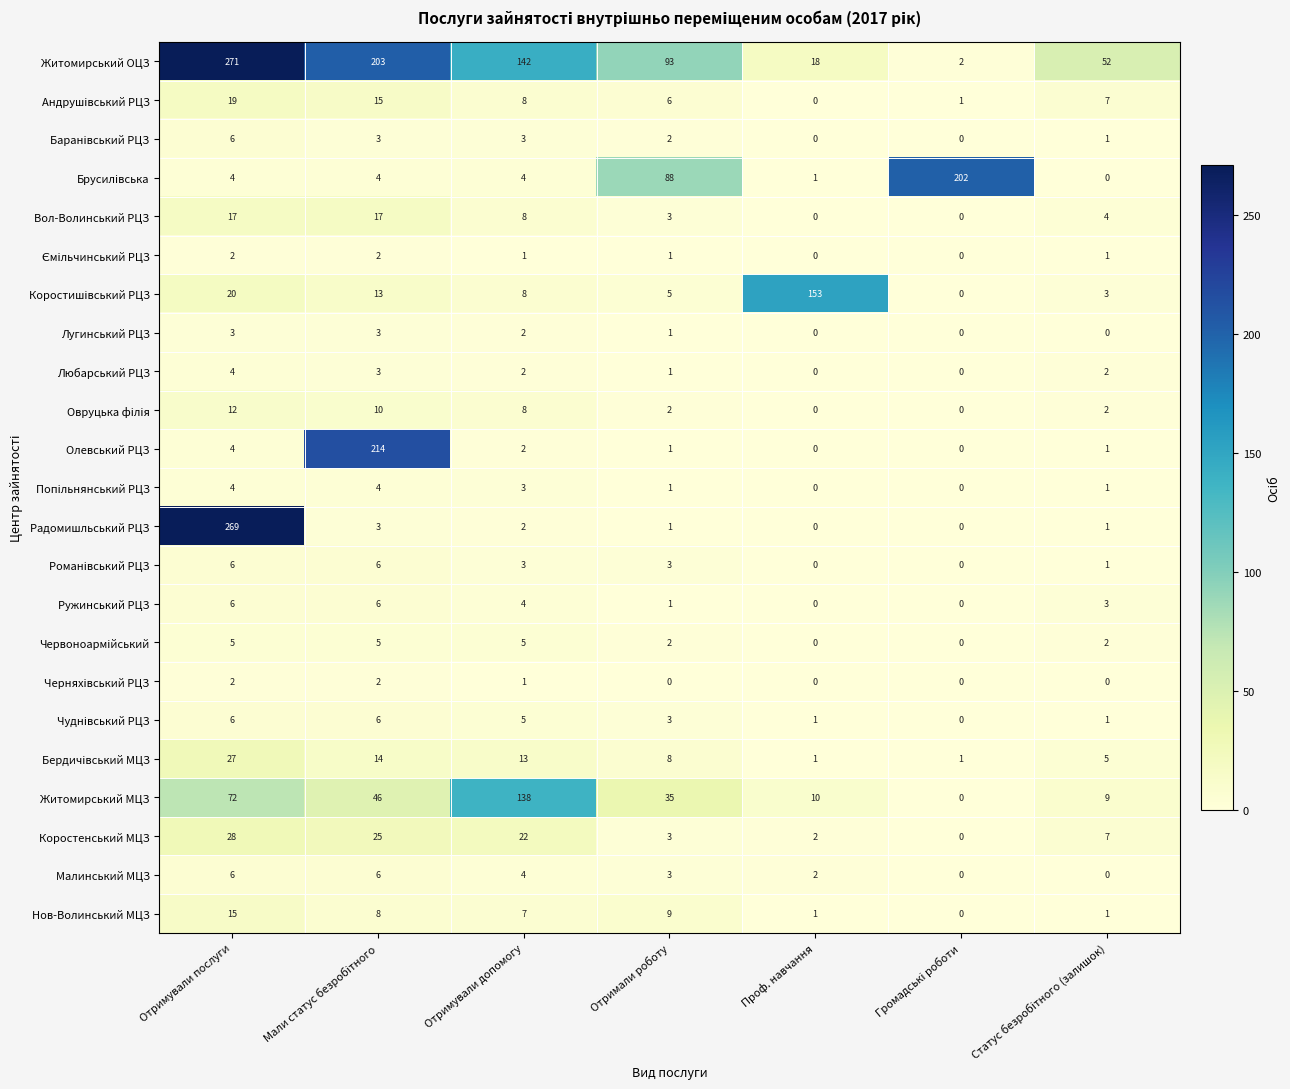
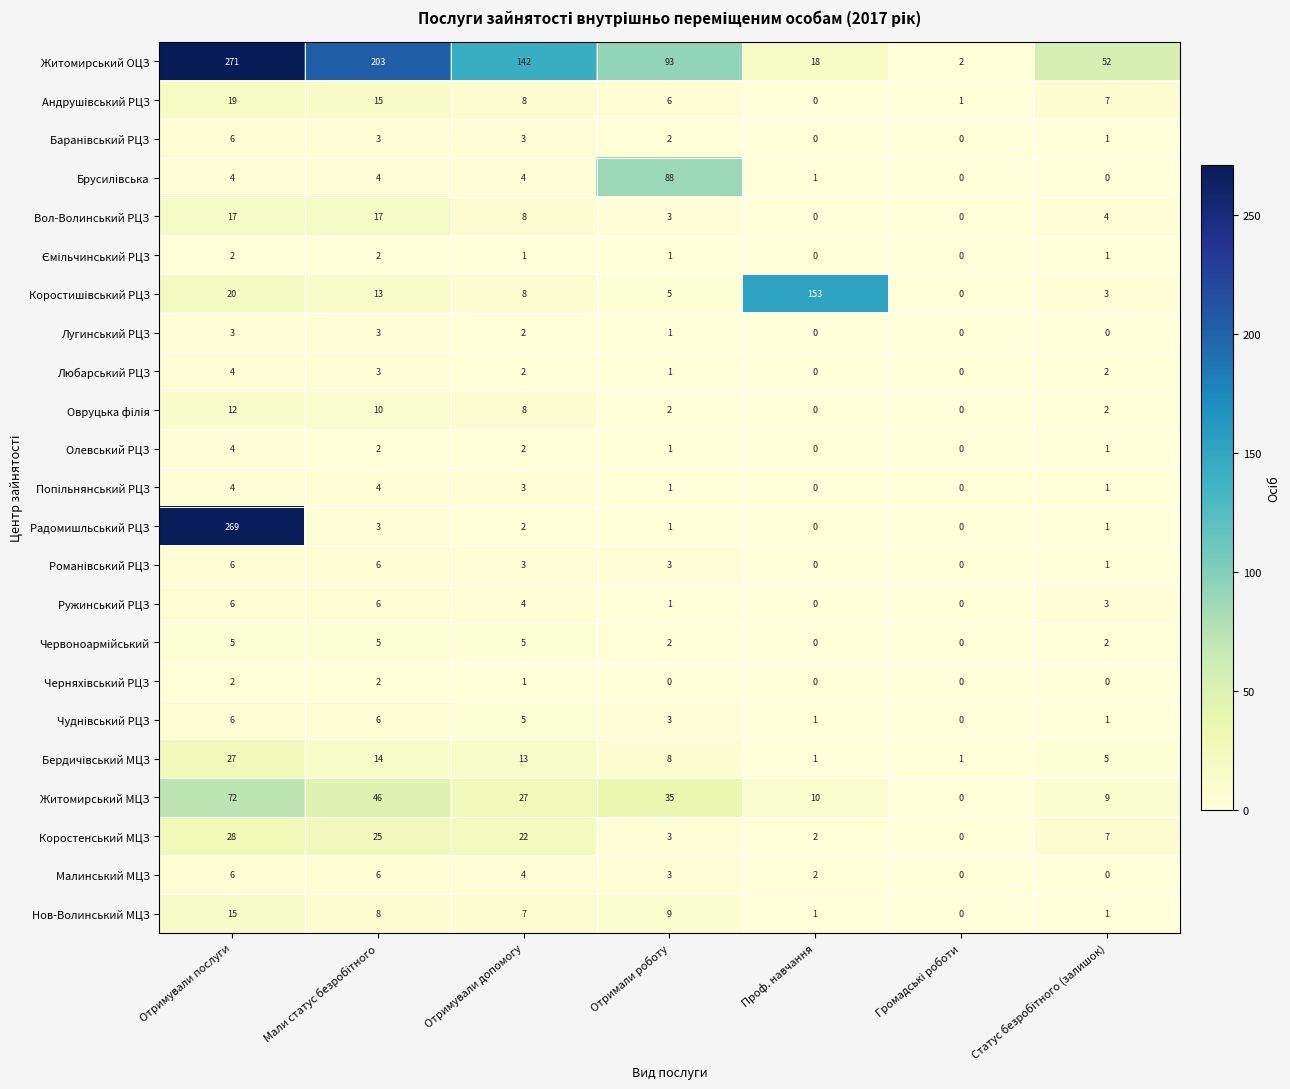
  {
    "Житомирський ОЦЗ": {
      "Отримували послуги": 271,
      "Мали статус безробітного": 203,
      "Отримували допомогу": 142,
      "Отримали роботу": 93,
      "Проф. навчання": 18,
      "Громадські роботи": 2,
      "Статус безробітного (залишок)": 52
    },
    "Андрушівський РЦЗ": {
      "Отримували послуги": 19,
      "Мали статус безробітного": 15,
      "Отримували допомогу": 8,
      "Отримали роботу": 6,
      "Проф. навчання": 0,
      "Громадські роботи": 1,
      "Статус безробітного (залишок)": 7
    },
    "Баранівський РЦЗ": {
      "Отримували послуги": 6,
      "Мали статус безробітного": 3,
      "Отримували допомогу": 3,
      "Отримали роботу": 2,
      "Проф. навчання": 0,
      "Громадські роботи": 0,
      "Статус безробітного (залишок)": 1
    },
    "Брусилівська": {
      "Отримували послуги": 4,
      "Мали статус безробітного": 4,
      "Отримували допомогу": 4,
      "Отримали роботу": 88,
      "Проф. навчання": 1,
-     "Громадські роботи": 202,
+     "Громадські роботи": 0,
      "Статус безробітного (залишок)": 0
    },
    "Вол-Волинський РЦЗ": {
      "Отримували послуги": 17,
      "Мали статус безробітного": 17,
      "Отримували допомогу": 8,
      "Отримали роботу": 3,
      "Проф. навчання": 0,
      "Громадські роботи": 0,
      "Статус безробітного (залишок)": 4
    },
    "Ємільчинський РЦЗ": {
      "Отримували послуги": 2,
      "Мали статус безробітного": 2,
      "Отримували допомогу": 1,
      "Отримали роботу": 1,
      "Проф. навчання": 0,
      "Громадські роботи": 0,
      "Статус безробітного (залишок)": 1
    },
    "Коростишівський РЦЗ": {
      "Отримували послуги": 20,
      "Мали статус безробітного": 13,
      "Отримували допомогу": 8,
      "Отримали роботу": 5,
      "Проф. навчання": 153,
      "Громадські роботи": 0,
      "Статус безробітного (залишок)": 3
    },
    "Лугинський РЦЗ": {
      "Отримували послуги": 3,
      "Мали статус безробітного": 3,
      "Отримували допомогу": 2,
      "Отримали роботу": 1,
      "Проф. навчання": 0,
      "Громадські роботи": 0,
      "Статус безробітного (залишок)": 0
    },
    "Любарський РЦЗ": {
      "Отримували послуги": 4,
      "Мали статус безробітного": 3,
      "Отримували допомогу": 2,
      "Отримали роботу": 1,
      "Проф. навчання": 0,
      "Громадські роботи": 0,
      "Статус безробітного (залишок)": 2
    },
    "Овруцька філія": {
      "Отримували послуги": 12,
      "Мали статус безробітного": 10,
      "Отримували допомогу": 8,
      "Отримали роботу": 2,
      "Проф. навчання": 0,
      "Громадські роботи": 0,
      "Статус безробітного (залишок)": 2
    },
    "Олевський РЦЗ": {
      "Отримували послуги": 4,
-     "Мали статус безробітного": 214,
+     "Мали статус безробітного": 2,
      "Отримували допомогу": 2,
      "Отримали роботу": 1,
      "Проф. навчання": 0,
      "Громадські роботи": 0,
      "Статус безробітного (залишок)": 1
    },
    "Попільнянський РЦЗ": {
      "Отримували послуги": 4,
      "Мали статус безробітного": 4,
      "Отримували допомогу": 3,
      "Отримали роботу": 1,
      "Проф. навчання": 0,
      "Громадські роботи": 0,
      "Статус безробітного (залишок)": 1
    },
    "Радомишльський РЦЗ": {
      "Отримували послуги": 269,
      "Мали статус безробітного": 3,
      "Отримували допомогу": 2,
      "Отримали роботу": 1,
      "Проф. навчання": 0,
      "Громадські роботи": 0,
      "Статус безробітного (залишок)": 1
    },
    "Романівський РЦЗ": {
      "Отримували послуги": 6,
      "Мали статус безробітного": 6,
      "Отримували допомогу": 3,
      "Отримали роботу": 3,
      "Проф. навчання": 0,
      "Громадські роботи": 0,
      "Статус безробітного (залишок)": 1
    },
    "Ружинський РЦЗ": {
      "Отримували послуги": 6,
      "Мали статус безробітного": 6,
      "Отримували допомогу": 4,
      "Отримали роботу": 1,
      "Проф. навчання": 0,
      "Громадські роботи": 0,
      "Статус безробітного (залишок)": 3
    },
    "Червоноармійський": {
      "Отримували послуги": 5,
      "Мали статус безробітного": 5,
      "Отримували допомогу": 5,
      "Отримали роботу": 2,
      "Проф. навчання": 0,
      "Громадські роботи": 0,
      "Статус безробітного (залишок)": 2
    },
    "Черняхівський РЦЗ": {
      "Отримували послуги": 2,
      "Мали статус безробітного": 2,
      "Отримували допомогу": 1,
      "Отримали роботу": 0,
      "Проф. навчання": 0,
      "Громадські роботи": 0,
      "Статус безробітного (залишок)": 0
    },
    "Чуднівський РЦЗ": {
      "Отримували послуги": 6,
      "Мали статус безробітного": 6,
      "Отримували допомогу": 5,
      "Отримали роботу": 3,
      "Проф. навчання": 1,
      "Громадські роботи": 0,
      "Статус безробітного (залишок)": 1
    },
    "Бердичівський МЦЗ": {
      "Отримували послуги": 27,
      "Мали статус безробітного": 14,
      "Отримували допомогу": 13,
      "Отримали роботу": 8,
      "Проф. навчання": 1,
      "Громадські роботи": 1,
      "Статус безробітного (залишок)": 5
    },
    "Житомирський МЦЗ": {
      "Отримували послуги": 72,
      "Мали статус безробітного": 46,
-     "Отримували допомогу": 138,
+     "Отримували допомогу": 27,
      "Отримали роботу": 35,
      "Проф. навчання": 10,
      "Громадські роботи": 0,
      "Статус безробітного (залишок)": 9
    },
    "Коростенський МЦЗ": {
      "Отримували послуги": 28,
      "Мали статус безробітного": 25,
      "Отримували допомогу": 22,
      "Отримали роботу": 3,
      "Проф. навчання": 2,
      "Громадські роботи": 0,
      "Статус безробітного (залишок)": 7
    },
    "Малинський МЦЗ": {
      "Отримували послуги": 6,
      "Мали статус безробітного": 6,
      "Отримували допомогу": 4,
      "Отримали роботу": 3,
      "Проф. навчання": 2,
      "Громадські роботи": 0,
      "Статус безробітного (залишок)": 0
    },
    "Нов-Волинський МЦЗ": {
      "Отримували послуги": 15,
      "Мали статус безробітного": 8,
      "Отримували допомогу": 7,
      "Отримали роботу": 9,
      "Проф. навчання": 1,
      "Громадські роботи": 0,
      "Статус безробітного (залишок)": 1
    }
  }
